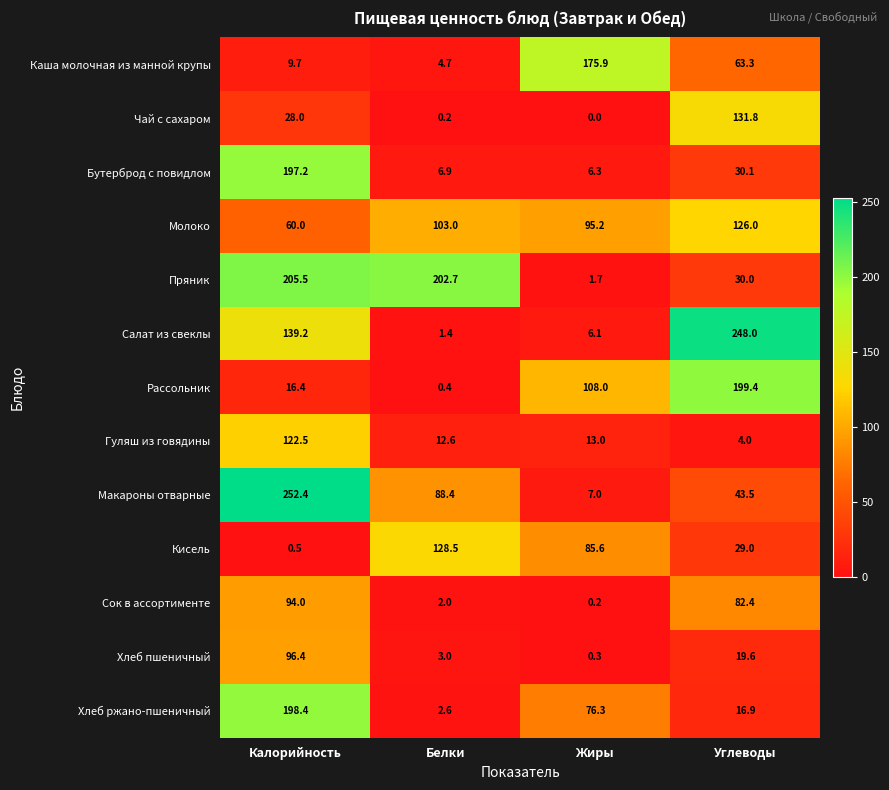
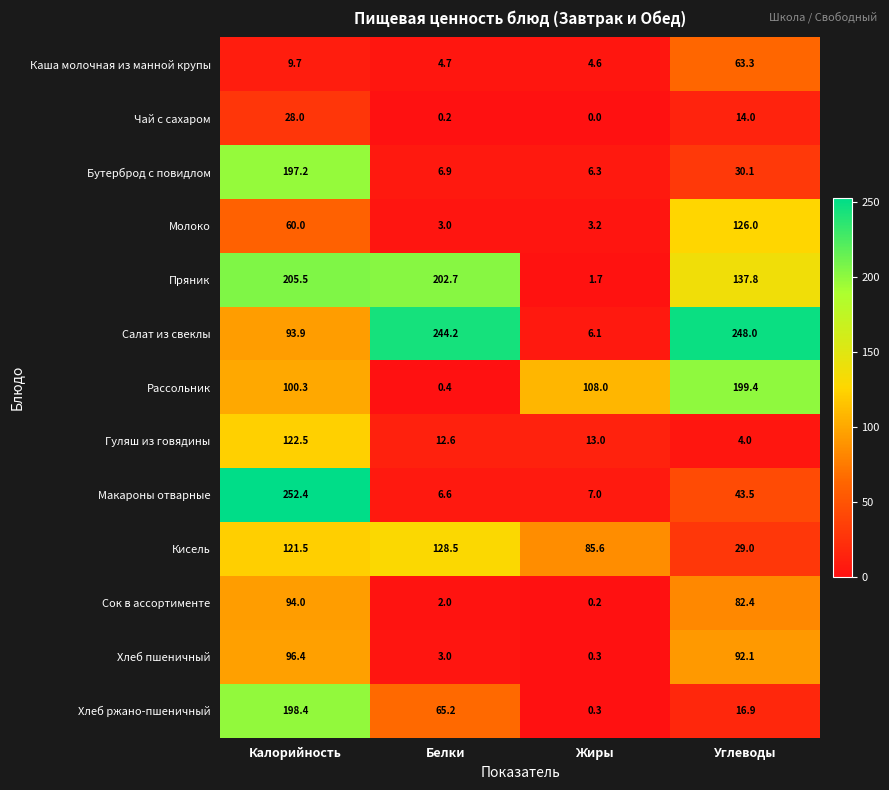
  {
    "Каша молочная из манной крупы": {
      "Калорийность": 9.7,
      "Белки": 4.7,
-     "Жиры": 175.9,
+     "Жиры": 4.6,
      "Углеводы": 63.3
    },
    "Чай с сахаром": {
      "Калорийность": 28.0,
      "Белки": 0.2,
      "Жиры": 0.0,
-     "Углеводы": 131.8
+     "Углеводы": 14.0
    },
    "Бутерброд с повидлом": {
      "Калорийность": 197.2,
      "Белки": 6.9,
      "Жиры": 6.3,
      "Углеводы": 30.1
    },
    "Молоко": {
      "Калорийность": 60.0,
-     "Белки": 103.0,
-     "Жиры": 95.2,
+     "Белки": 3.0,
+     "Жиры": 3.2,
      "Углеводы": 126.0
    },
    "Пряник": {
      "Калорийность": 205.5,
      "Белки": 202.7,
      "Жиры": 1.7,
-     "Углеводы": 30.0
+     "Углеводы": 137.8
    },
    "Салат из свеклы": {
-     "Калорийность": 139.2,
-     "Белки": 1.4,
+     "Калорийность": 93.9,
+     "Белки": 244.2,
      "Жиры": 6.1,
      "Углеводы": 248.0
    },
    "Рассольник": {
-     "Калорийность": 16.4,
+     "Калорийность": 100.3,
      "Белки": 0.4,
      "Жиры": 108.0,
      "Углеводы": 199.4
    },
    "Гуляш из говядины": {
      "Калорийность": 122.5,
      "Белки": 12.6,
      "Жиры": 13.0,
      "Углеводы": 4.0
    },
    "Макароны отварные": {
      "Калорийность": 252.4,
-     "Белки": 88.4,
+     "Белки": 6.6,
      "Жиры": 7.0,
      "Углеводы": 43.5
    },
    "Кисель": {
-     "Калорийность": 0.5,
+     "Калорийность": 121.5,
      "Белки": 128.5,
      "Жиры": 85.6,
      "Углеводы": 29.0
    },
    "Сок в ассортименте": {
      "Калорийность": 94.0,
      "Белки": 2.0,
      "Жиры": 0.2,
      "Углеводы": 82.4
    },
    "Хлеб пшеничный": {
      "Калорийность": 96.4,
      "Белки": 3.0,
      "Жиры": 0.3,
-     "Углеводы": 19.6
+     "Углеводы": 92.1
    },
    "Хлеб ржано-пшеничный": {
      "Калорийность": 198.4,
-     "Белки": 2.6,
-     "Жиры": 76.3,
+     "Белки": 65.2,
+     "Жиры": 0.3,
      "Углеводы": 16.9
    }
  }
